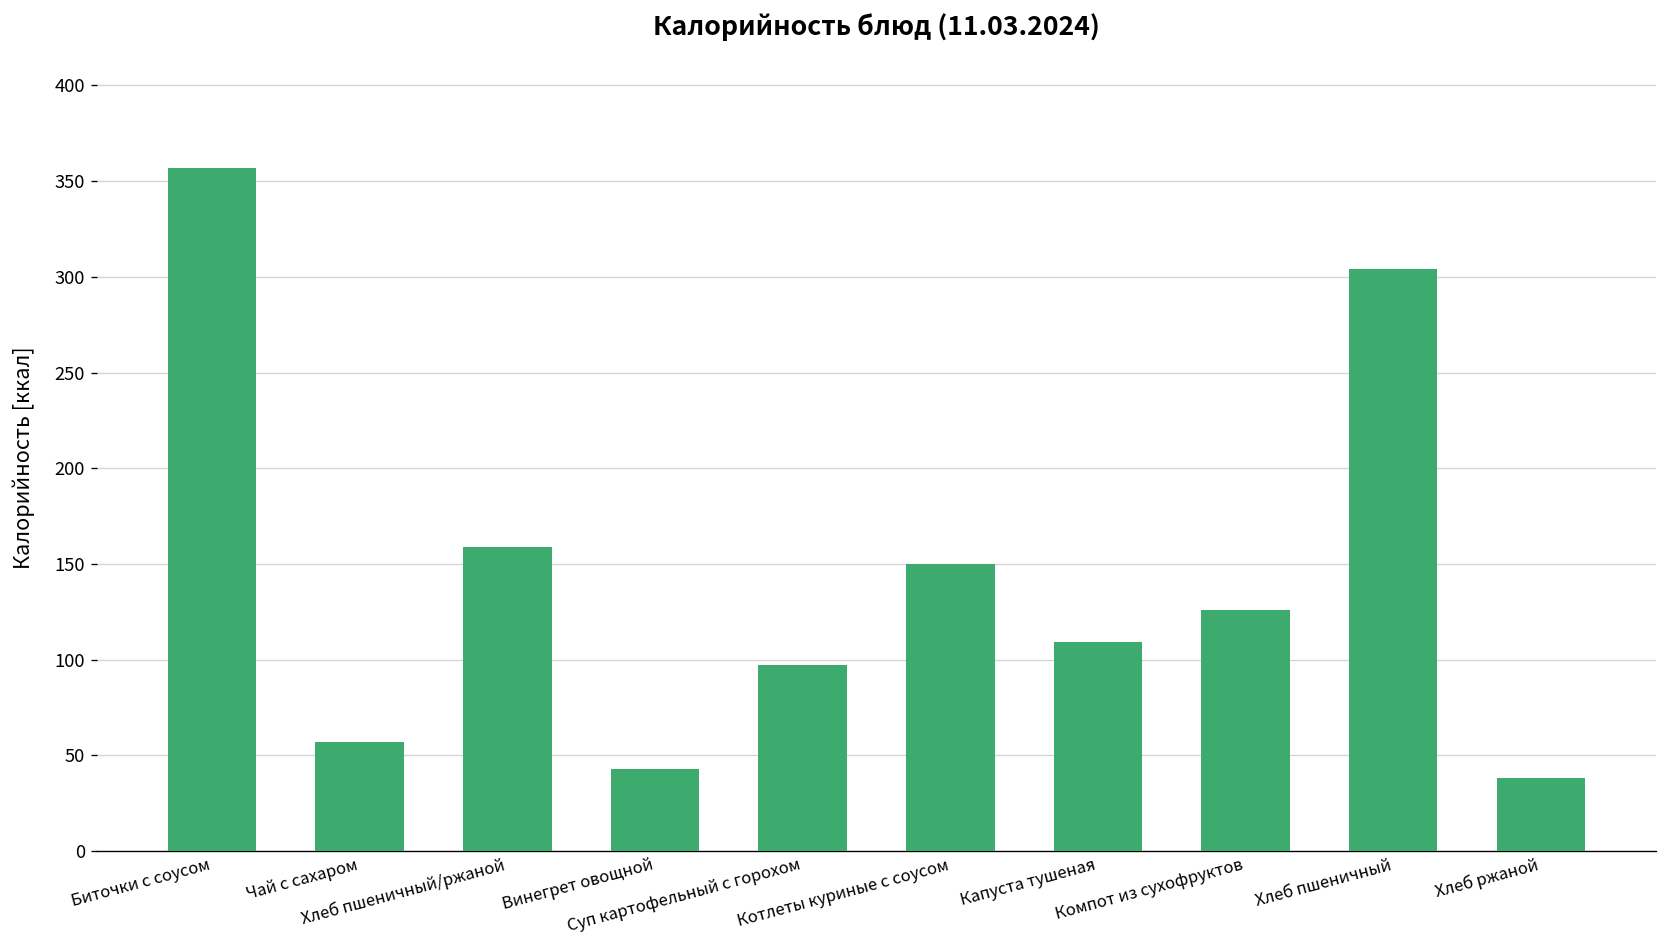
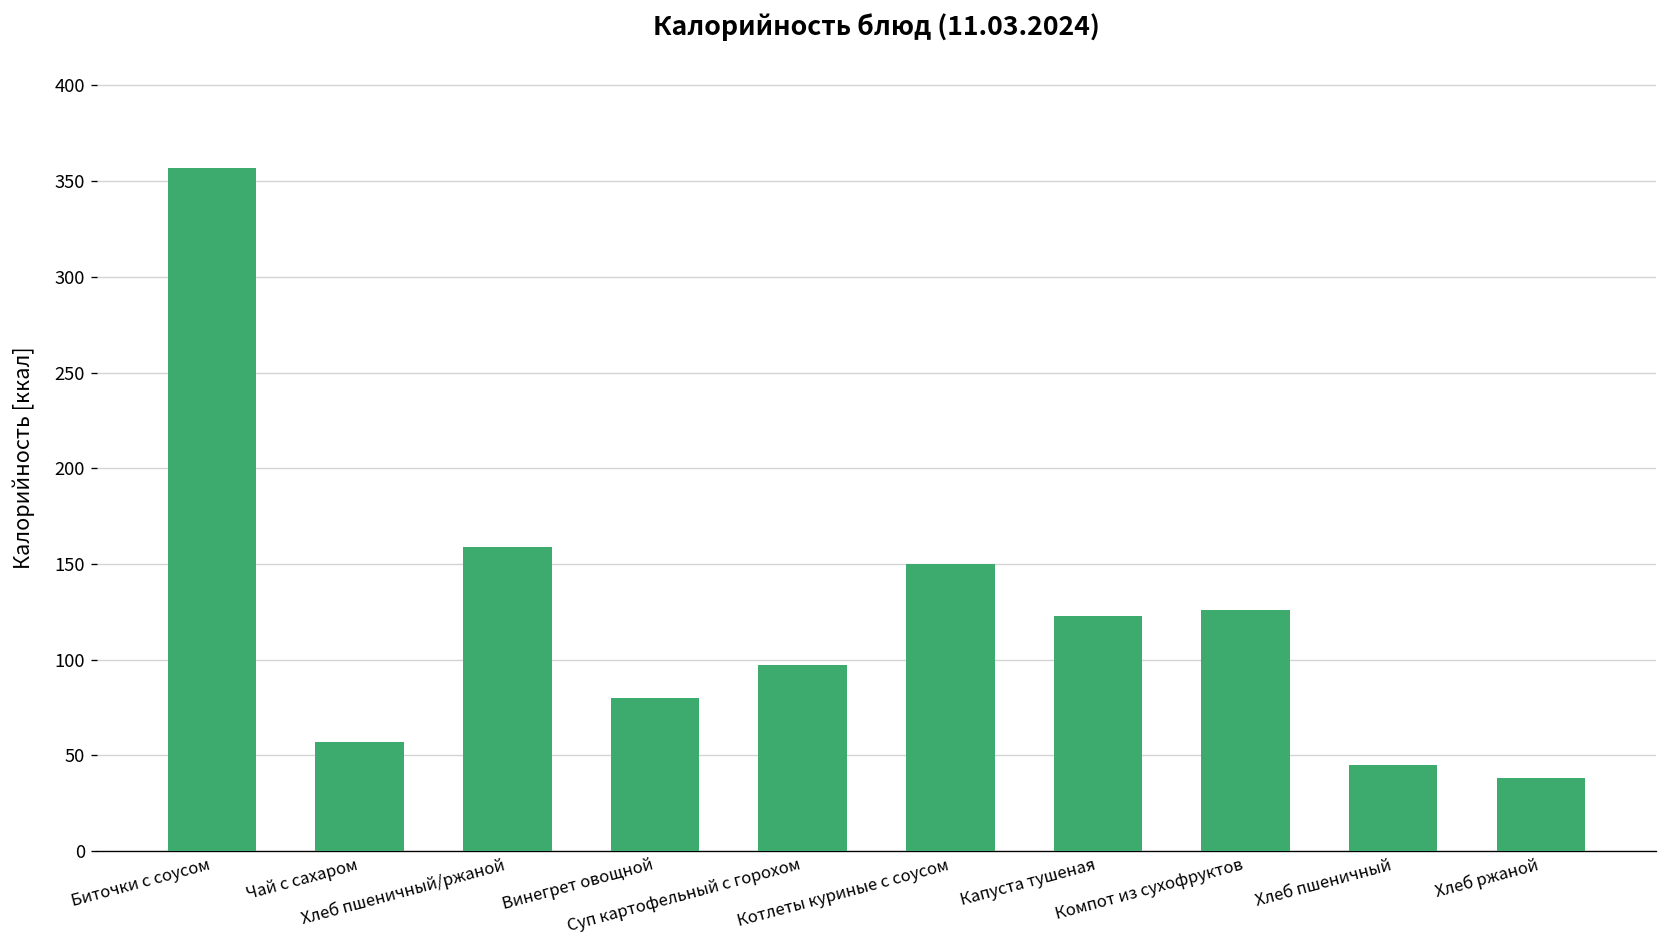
  {
    "Биточки с соусом": 357,
    "Чай с сахаром": 57,
    "Хлеб пшеничный/ржаной": 159,
-   "Винегрет овощной": 43,
+   "Винегрет овощной": 80,
    "Суп картофельный с горохом": 97,
    "Котлеты куриные с соусом": 150,
-   "Капуста тушеная": 109,
+   "Капуста тушеная": 123,
    "Компот из сухофруктов": 126,
-   "Хлеб пшеничный": 304,
+   "Хлеб пшеничный": 45,
    "Хлеб ржаной": 38
  }
